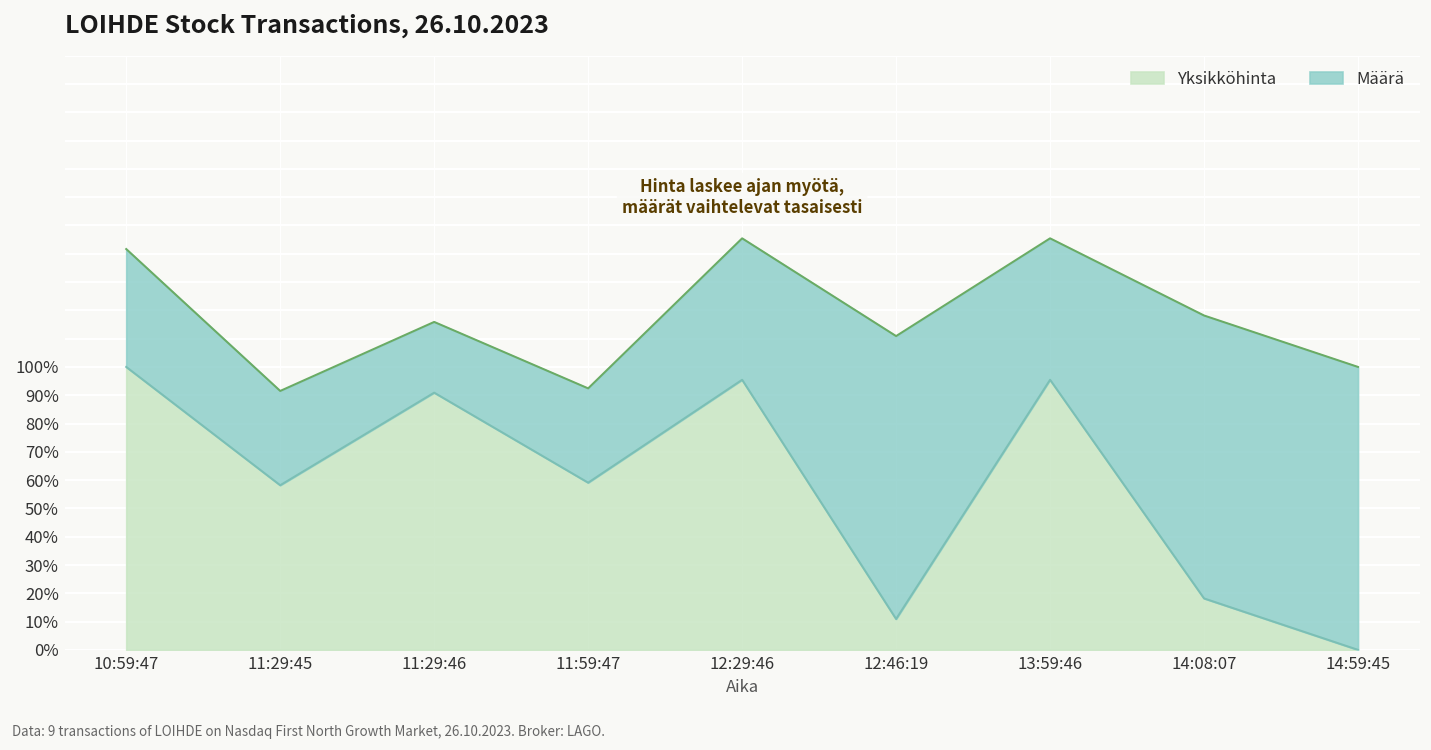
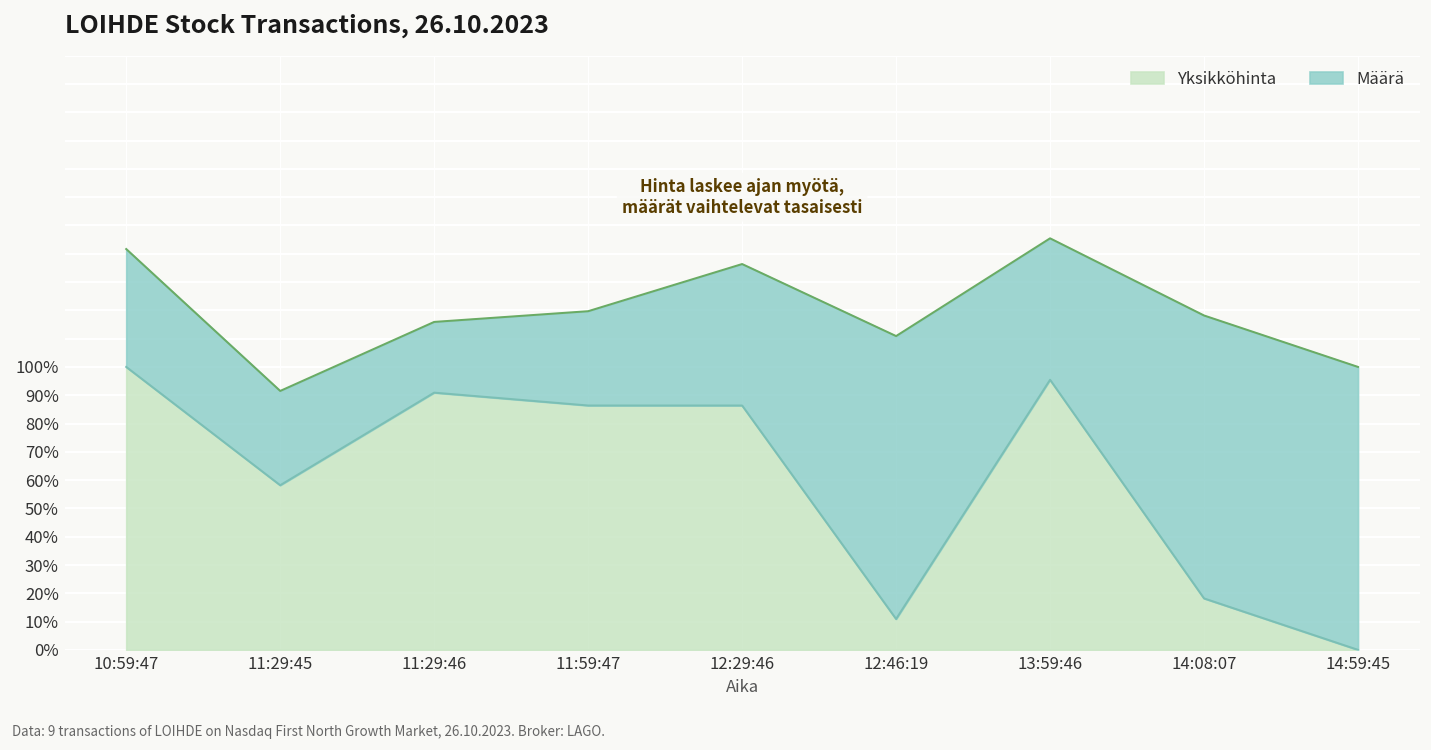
  {
    "Yksikköhinta": {
      "10:59:47": "100%",
      "11:29:45": "58%",
      "11:29:46": "91%",
-     "11:59:47": "59%",
-     "12:29:46": "95%",
+     "11:59:47": "86%",
+     "12:29:46": "86%",
      "12:46:19": "11%",
      "13:59:46": "95%",
      "14:08:07": "18%",
      "14:59:45": "0%"
    },
    "Määrä": {
      "10:59:47": "42%",
      "11:29:45": "33%",
      "11:29:46": "25%",
      "11:59:47": "33%",
      "12:29:46": "50%",
      "12:46:19": "100%",
      "13:59:46": "50%",
      "14:08:07": "100%",
      "14:59:45": "100%"
    }
  }
